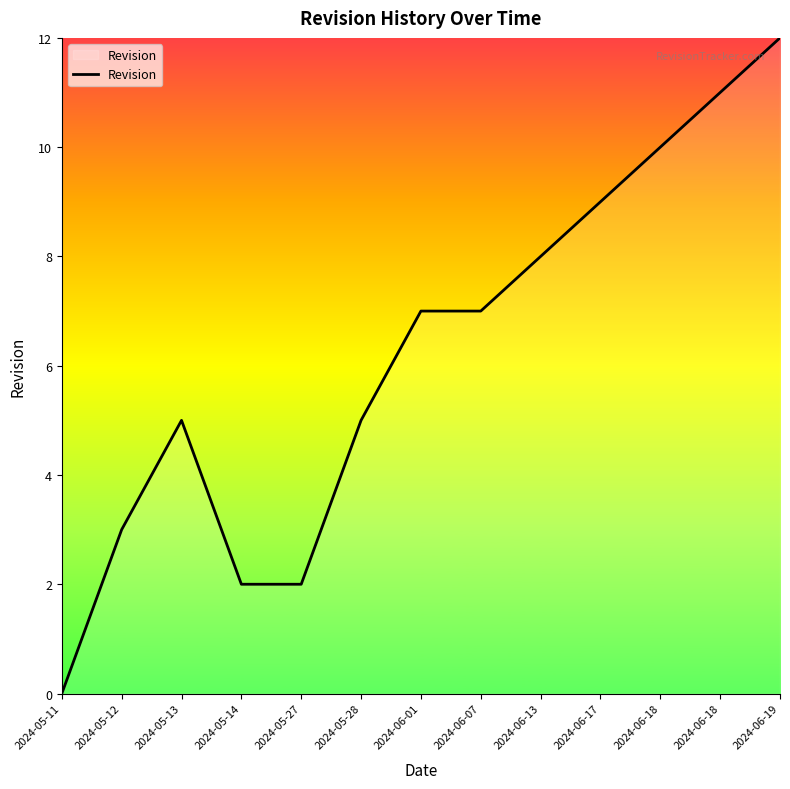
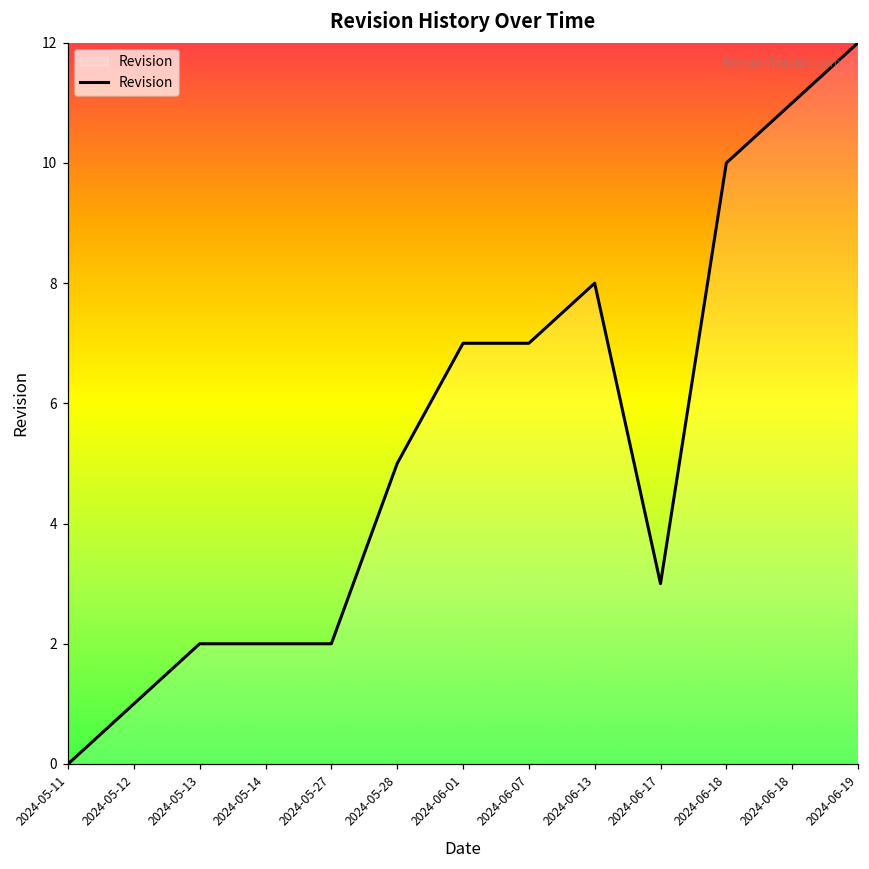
  {
    "2024-05-11": 0,
-   "2024-05-12": 3,
-   "2024-05-13": 5,
+   "2024-05-12": 1,
+   "2024-05-13": 2,
    "2024-05-14": 2,
    "2024-05-27": 2,
    "2024-05-28": 5,
    "2024-06-01": 7,
    "2024-06-07": 7,
    "2024-06-13": 8,
-   "2024-06-17": 9,
+   "2024-06-17": 3,
    "2024-06-19": 12
  }
